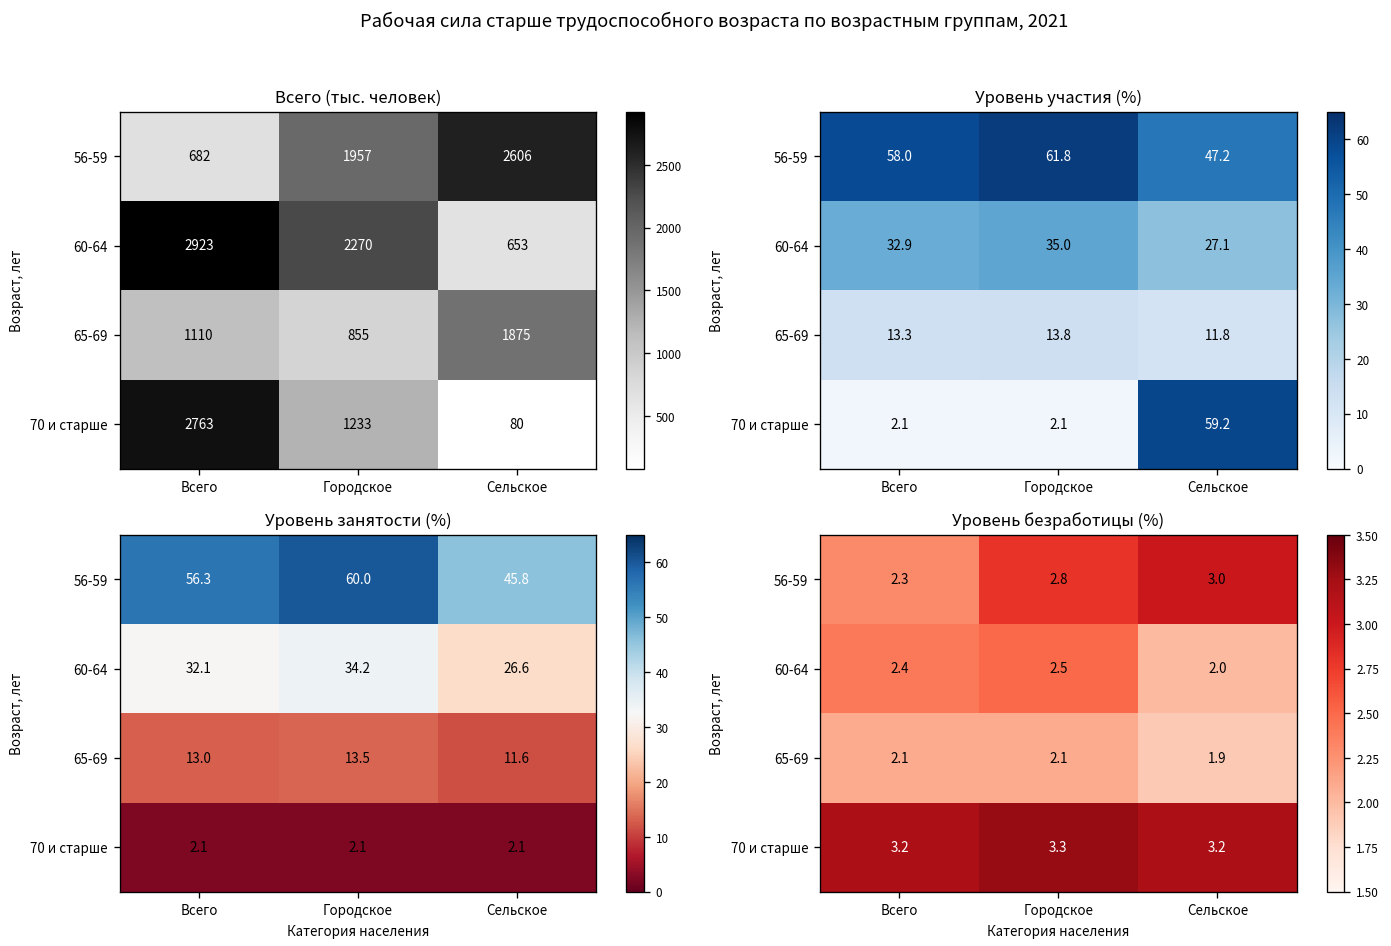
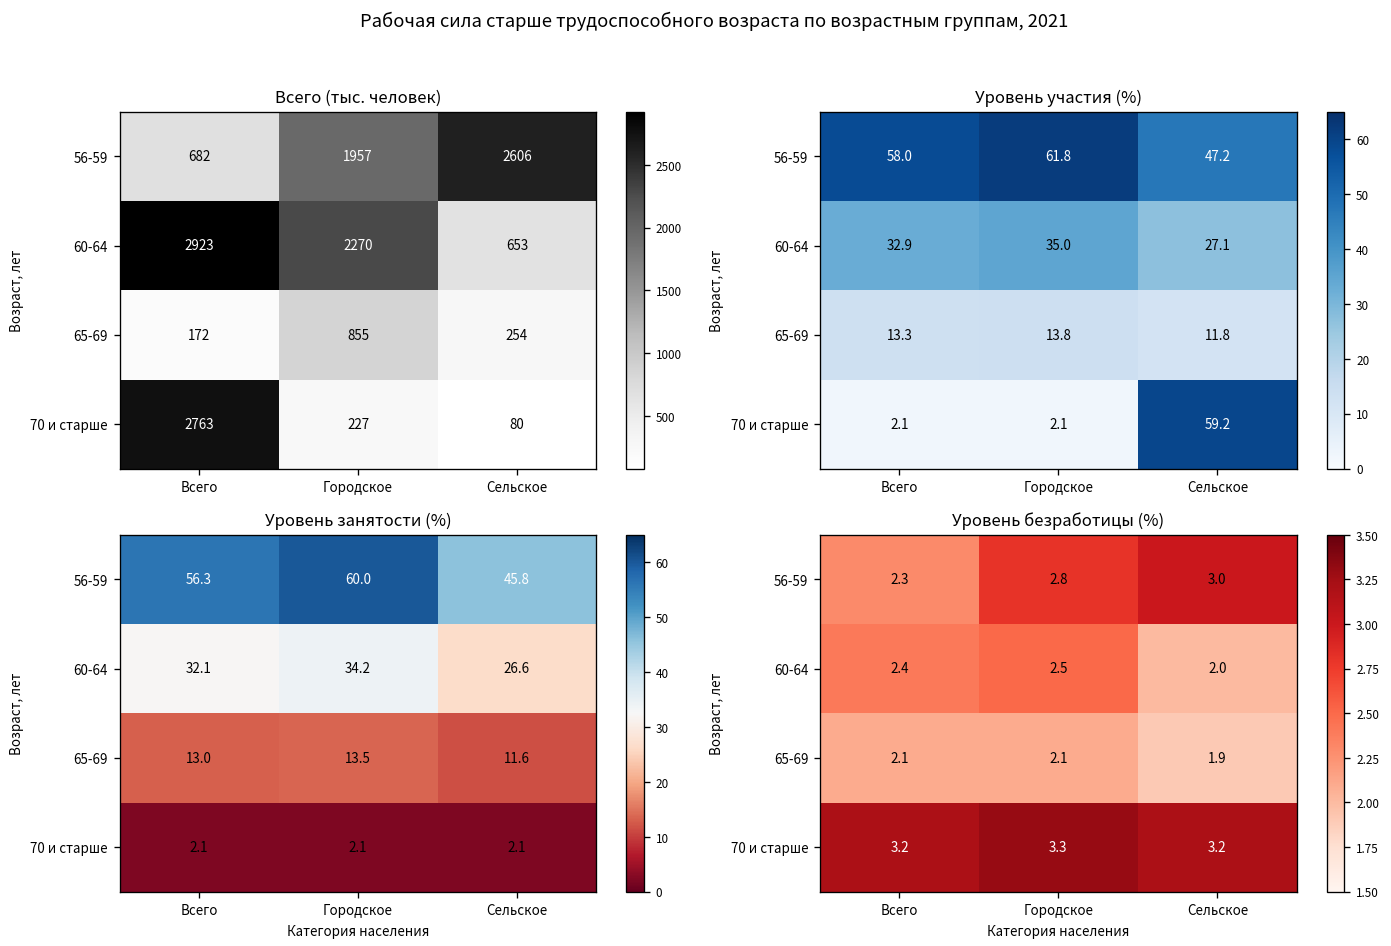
  {
    "Всего (тыс. человек)": {
      "56-59": {
        "Всего": 682,
        "Городское": 1957,
        "Сельское": 2606
      },
      "60-64": {
        "Всего": 2923,
        "Городское": 2270,
        "Сельское": 653
      },
      "65-69": {
-       "Всего": 1110,
+       "Всего": 172,
        "Городское": 855,
-       "Сельское": 1875
+       "Сельское": 254
      },
      "70 и старше": {
        "Всего": 2763,
-       "Городское": 1233,
+       "Городское": 227,
        "Сельское": 80
      }
    },
    "Уровень участия (%)": {
      "56-59": {
        "Всего": 58.0,
        "Городское": 61.8,
        "Сельское": 47.2
      },
      "60-64": {
        "Всего": 32.9,
        "Городское": 35.0,
        "Сельское": 27.1
      },
      "65-69": {
        "Всего": 13.3,
        "Городское": 13.8,
        "Сельское": 11.8
      },
      "70 и старше": {
        "Всего": 2.1,
        "Городское": 2.1,
        "Сельское": 59.2
      }
    },
    "Уровень занятости (%)": {
      "56-59": {
        "Всего": 56.3,
        "Городское": 60.0,
        "Сельское": 45.8
      },
      "60-64": {
        "Всего": 32.1,
        "Городское": 34.2,
        "Сельское": 26.6
      },
      "65-69": {
        "Всего": 13.0,
        "Городское": 13.5,
        "Сельское": 11.6
      },
      "70 и старше": {
        "Всего": 2.1,
        "Городское": 2.1,
        "Сельское": 2.1
      }
    },
    "Уровень безработицы (%)": {
      "56-59": {
        "Всего": 2.3,
        "Городское": 2.8,
        "Сельское": 3.0
      },
      "60-64": {
        "Всего": 2.4,
        "Городское": 2.5,
        "Сельское": 2.0
      },
      "65-69": {
        "Всего": 2.1,
        "Городское": 2.1,
        "Сельское": 1.9
      },
      "70 и старше": {
        "Всего": 3.2,
        "Городское": 3.3,
        "Сельское": 3.2
      }
    }
  }
